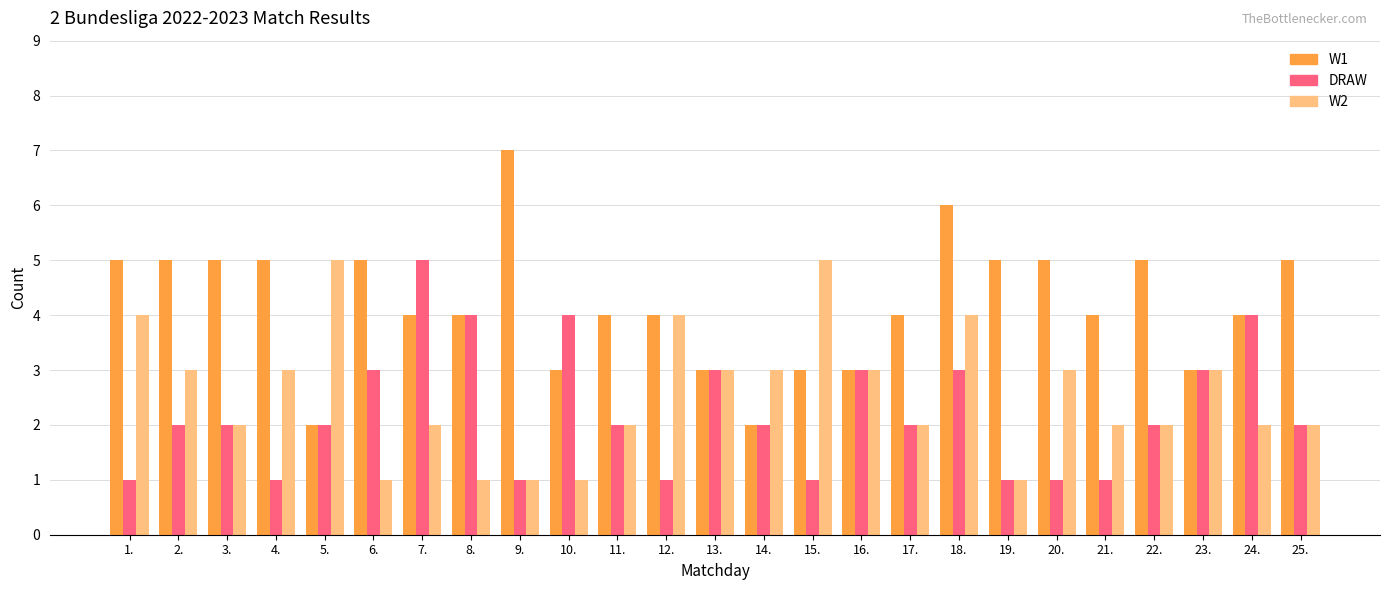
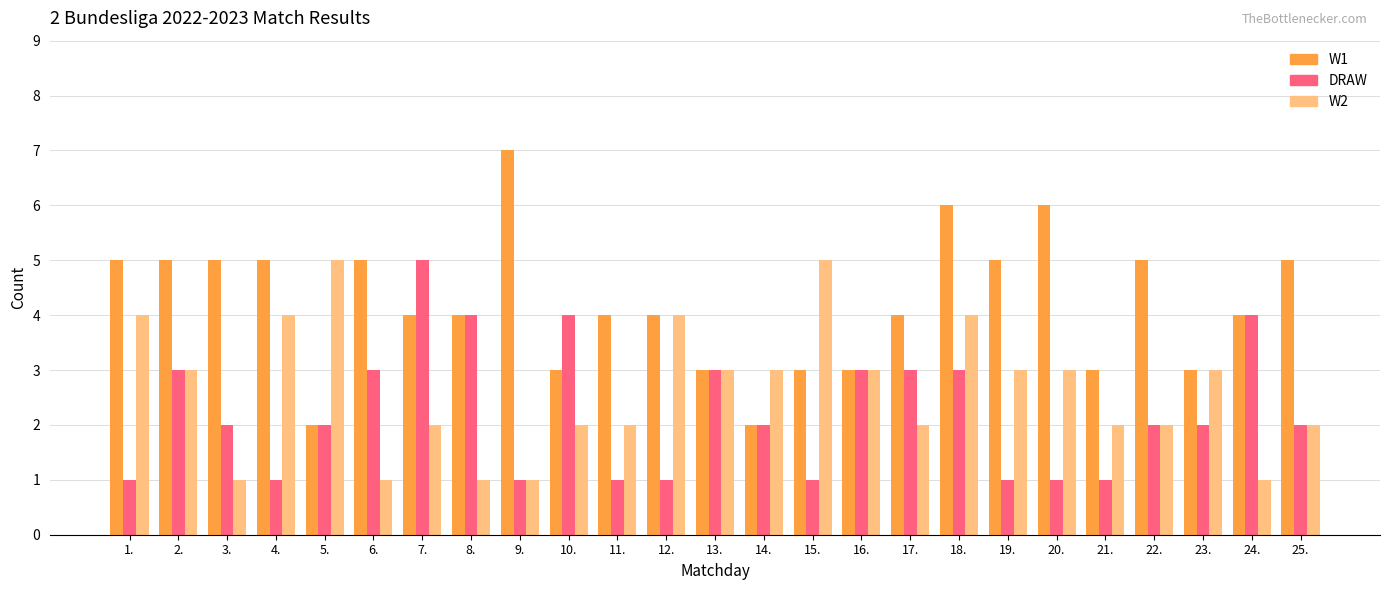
  {
    "W1": {
      "1.": 5,
      "2.": 5,
      "3.": 5,
      "4.": 5,
      "5.": 2,
      "6.": 5,
      "7.": 4,
      "8.": 4,
      "9.": 7,
      "10.": 3,
      "11.": 4,
      "12.": 4,
      "13.": 3,
      "14.": 2,
      "15.": 3,
      "16.": 3,
      "17.": 4,
      "18.": 6,
      "19.": 5,
-     "20.": 5,
-     "21.": 4,
+     "20.": 6,
+     "21.": 3,
      "22.": 5,
      "23.": 3,
      "24.": 4,
      "25.": 5
    },
    "DRAW": {
      "1.": 1,
-     "2.": 2,
+     "2.": 3,
      "3.": 2,
      "4.": 1,
      "5.": 2,
      "6.": 3,
      "7.": 5,
      "8.": 4,
      "9.": 1,
      "10.": 4,
-     "11.": 2,
+     "11.": 1,
      "12.": 1,
      "13.": 3,
      "14.": 2,
      "15.": 1,
      "16.": 3,
-     "17.": 2,
+     "17.": 3,
      "18.": 3,
      "19.": 1,
      "20.": 1,
      "21.": 1,
      "22.": 2,
-     "23.": 3,
+     "23.": 2,
      "24.": 4,
      "25.": 2
    },
    "W2": {
      "1.": 4,
      "2.": 3,
-     "3.": 2,
-     "4.": 3,
+     "3.": 1,
+     "4.": 4,
      "5.": 5,
      "6.": 1,
      "7.": 2,
      "8.": 1,
      "9.": 1,
-     "10.": 1,
+     "10.": 2,
      "11.": 2,
      "12.": 4,
      "13.": 3,
      "14.": 3,
      "15.": 5,
      "16.": 3,
      "17.": 2,
      "18.": 4,
-     "19.": 1,
+     "19.": 3,
      "20.": 3,
      "21.": 2,
      "22.": 2,
      "23.": 3,
-     "24.": 2,
+     "24.": 1,
      "25.": 2
    }
  }
